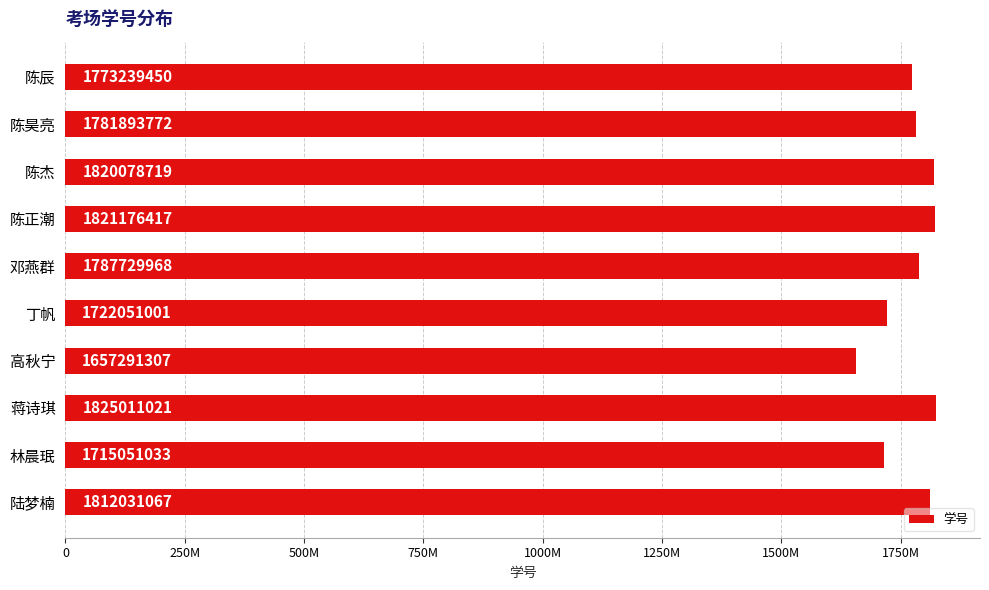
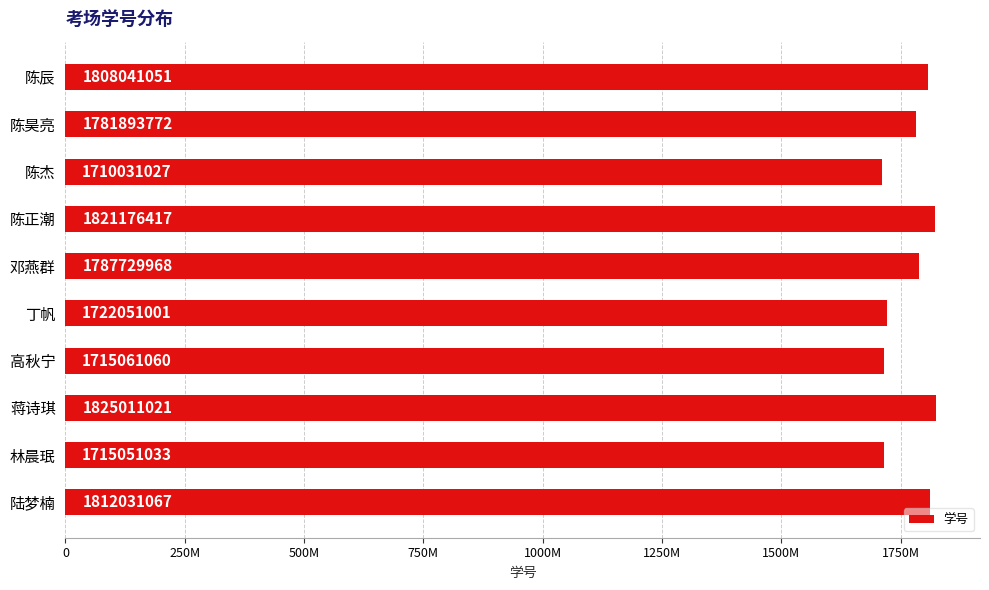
  {
-   "陈辰": 1773239450,
+   "陈辰": 1808041051,
    "陈昊亮": 1781893772,
-   "陈杰": 1820078719,
+   "陈杰": 1710031027,
    "陈正潮": 1821176417,
    "邓燕群": 1787729968,
    "丁帆": 1722051001,
-   "高秋宁": 1657291307,
+   "高秋宁": 1715061060,
    "蒋诗琪": 1825011021,
    "林晨珉": 1715051033,
    "陆梦楠": 1812031067
  }
